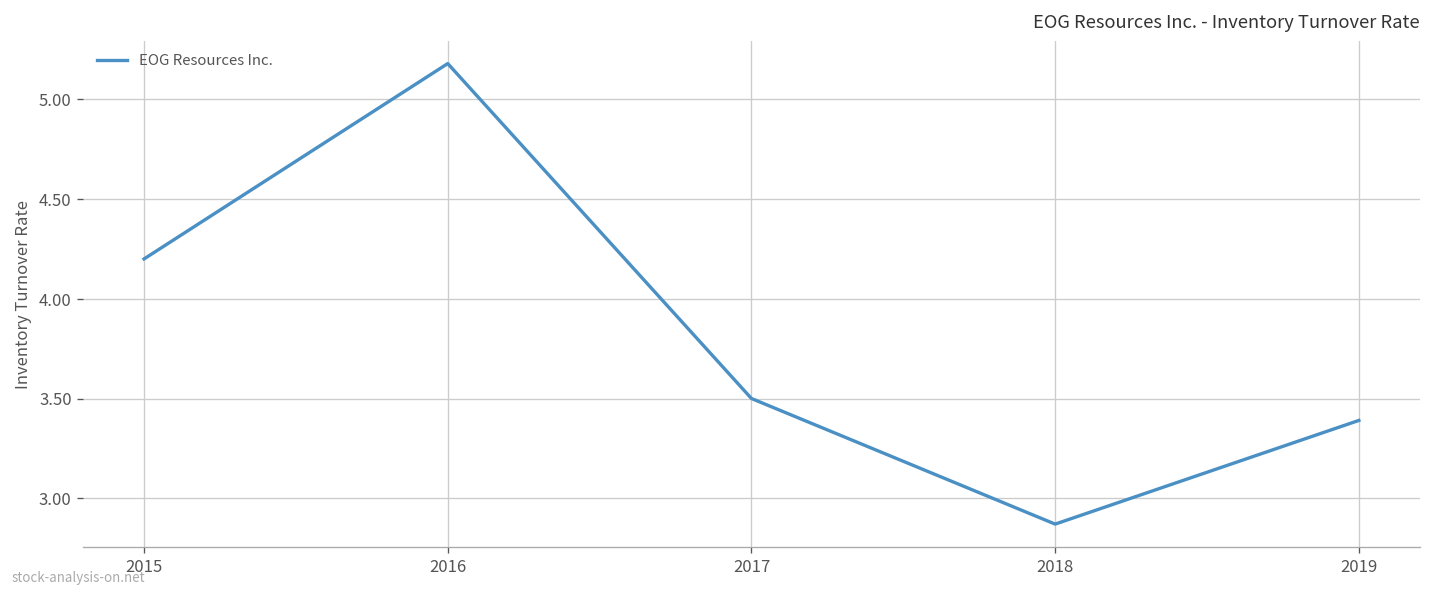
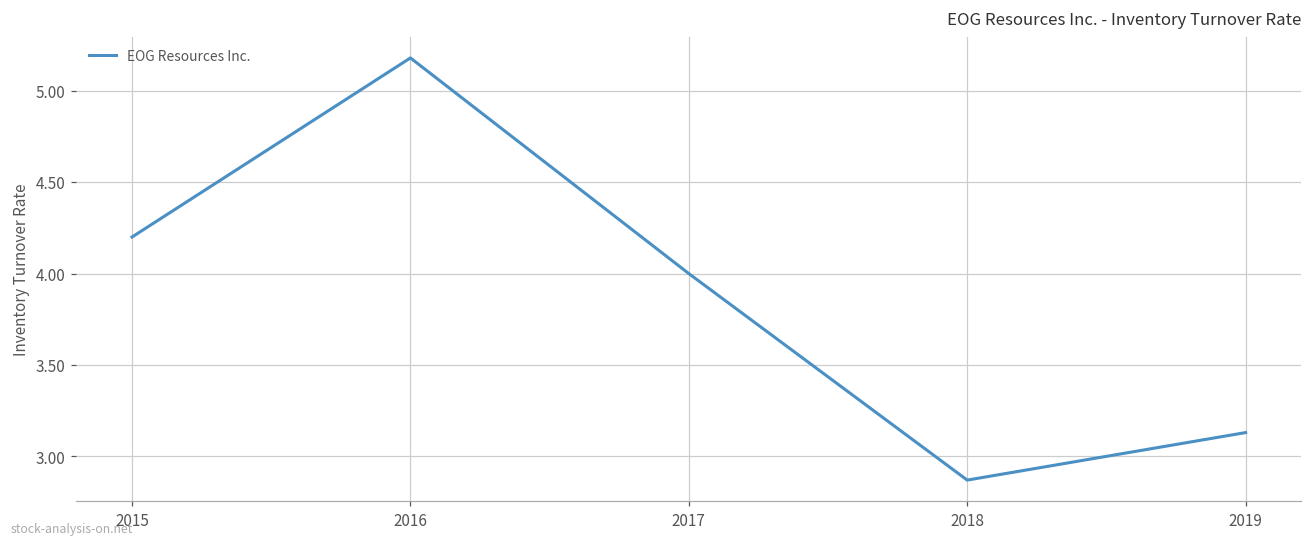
  {
    "2015": 4.20,
    "2016": 5.18,
-   "2017": 3.5,
+   "2017": 4.0,
    "2018": 2.87,
-   "2019": 3.39
+   "2019": 3.13
  }
